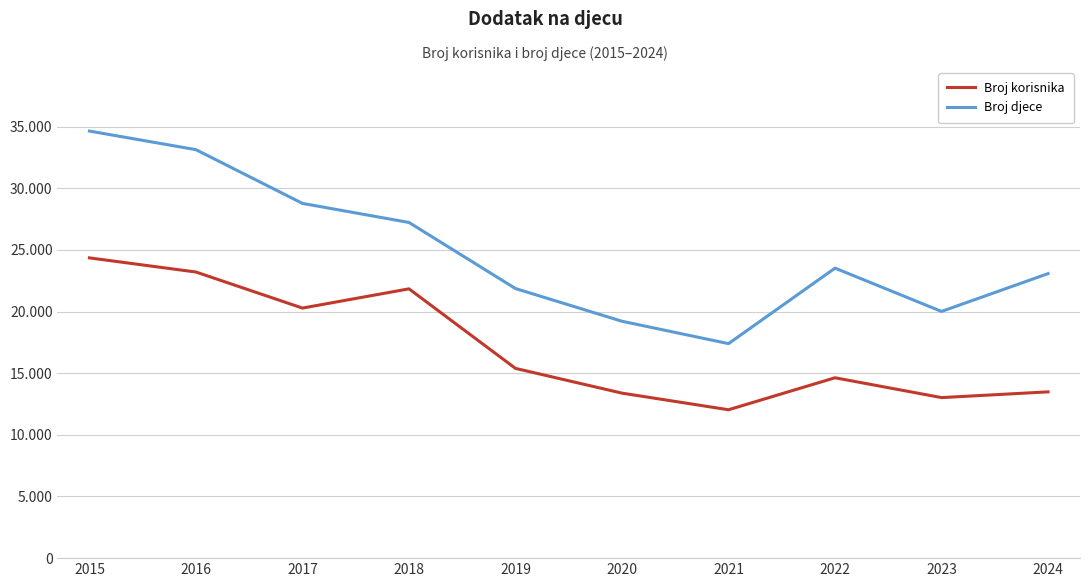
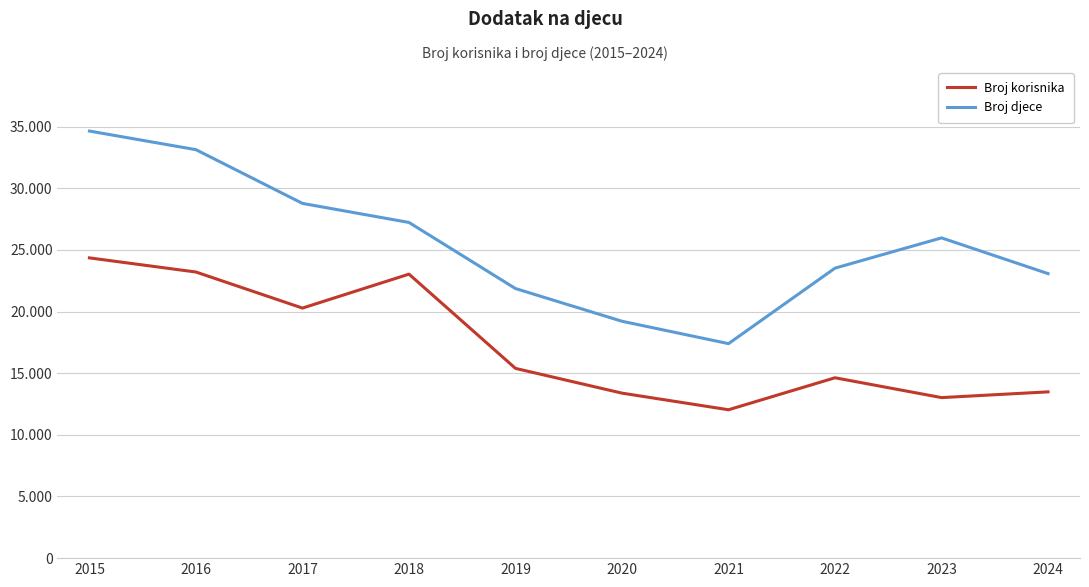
  {
    "Broj korisnika": {
      "2015": 24.3,
      "2016": 23.2,
      "2017": 20.3,
-     "2018": 21.8,
+     "2018": 23.0,
      "2019": 15.4,
      "2020": 13.4,
      "2021": 12.0,
      "2022": 14.6,
      "2023": 13.0,
      "2024": 13.5
    },
    "Broj djece": {
      "2015": 34.6,
      "2016": 33.1,
      "2017": 28.8,
      "2018": 27.2,
      "2019": 21.9,
      "2020": 19.2,
      "2021": 17.4,
      "2022": 23.5,
-     "2023": 20.0,
+     "2023": 26.0,
      "2024": 23.1
    }
  }
